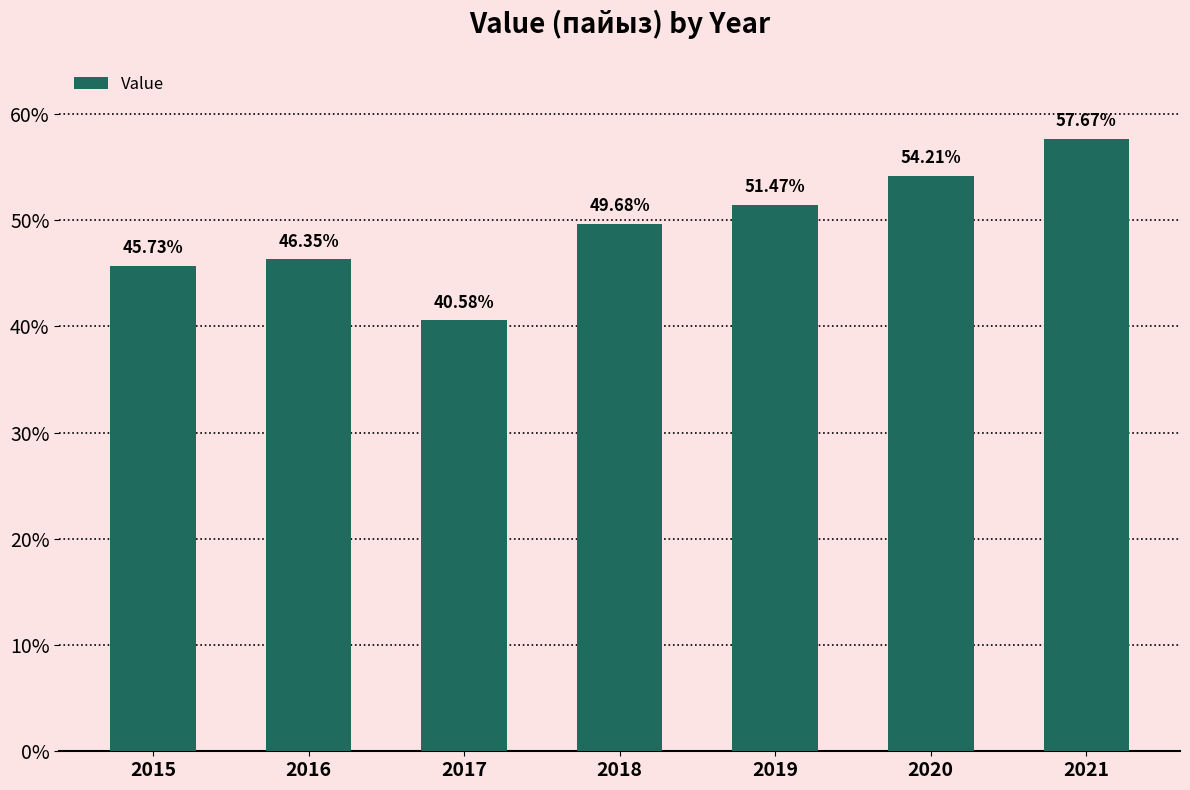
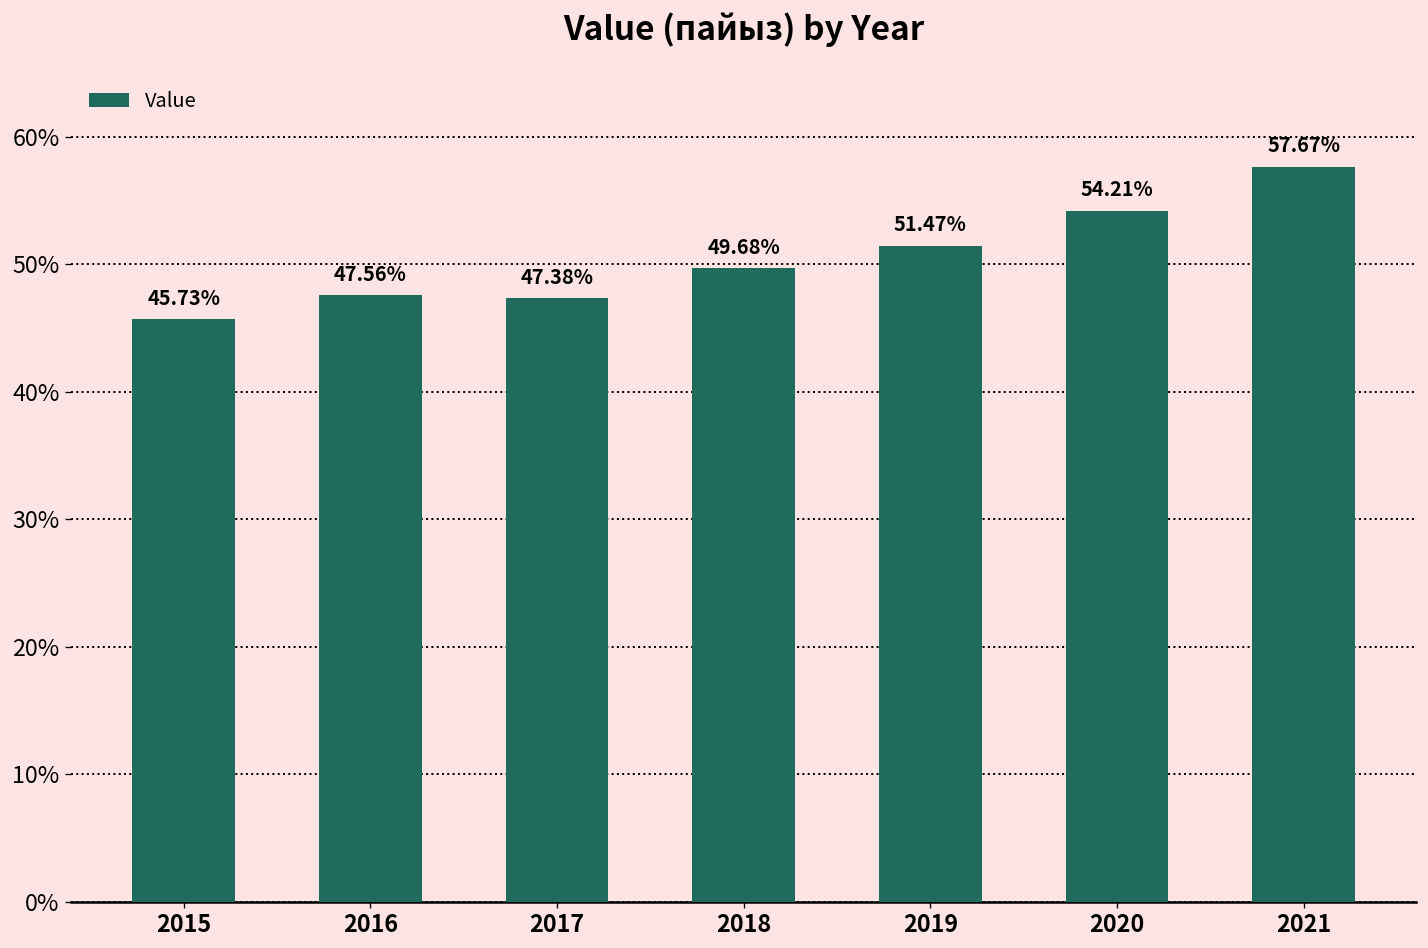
  {
    "2015": "45.73%",
-   "2016": "46.35%",
-   "2017": "40.58%",
+   "2016": "47.56%",
+   "2017": "47.38%",
    "2018": "49.68%",
    "2019": "51.47%",
    "2020": "54.21%",
    "2021": "57.67%"
  }
